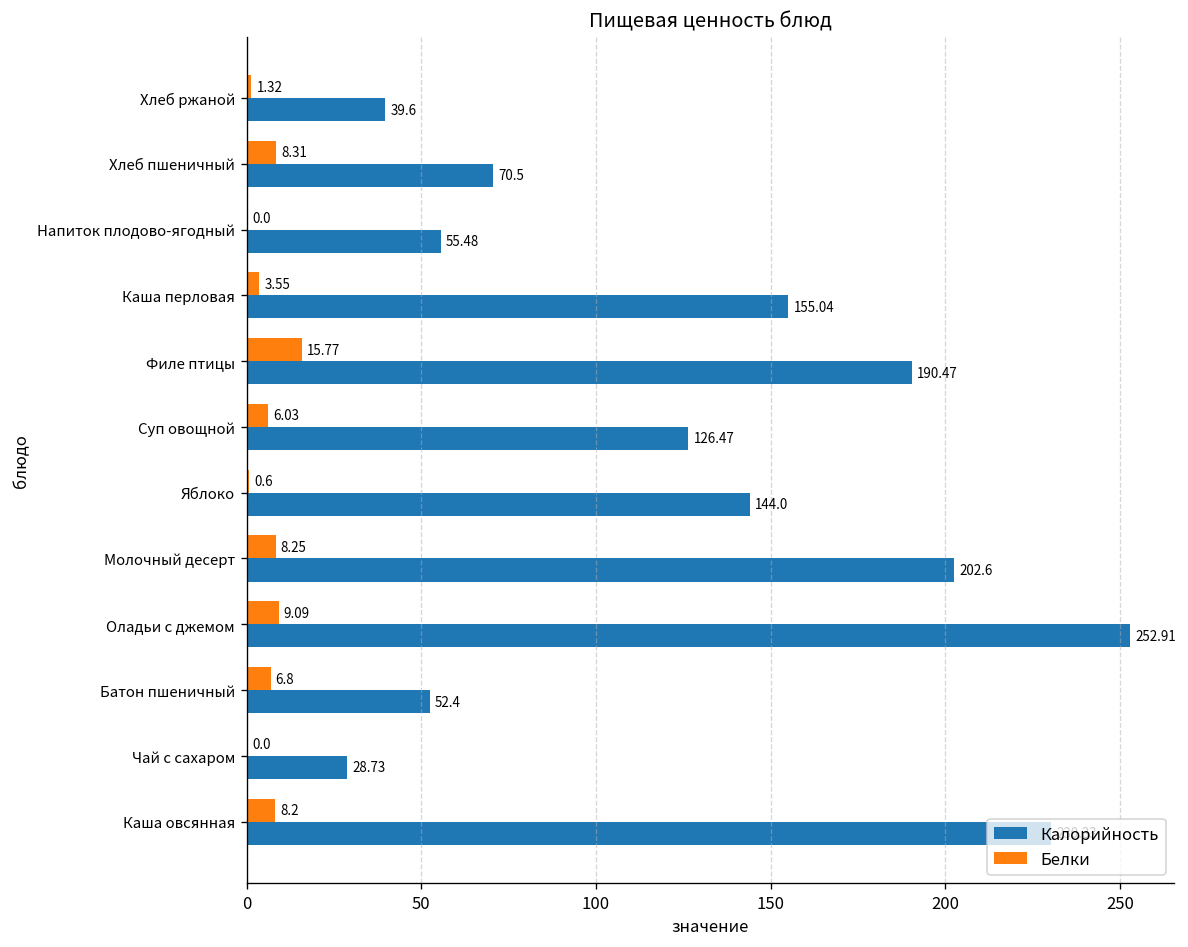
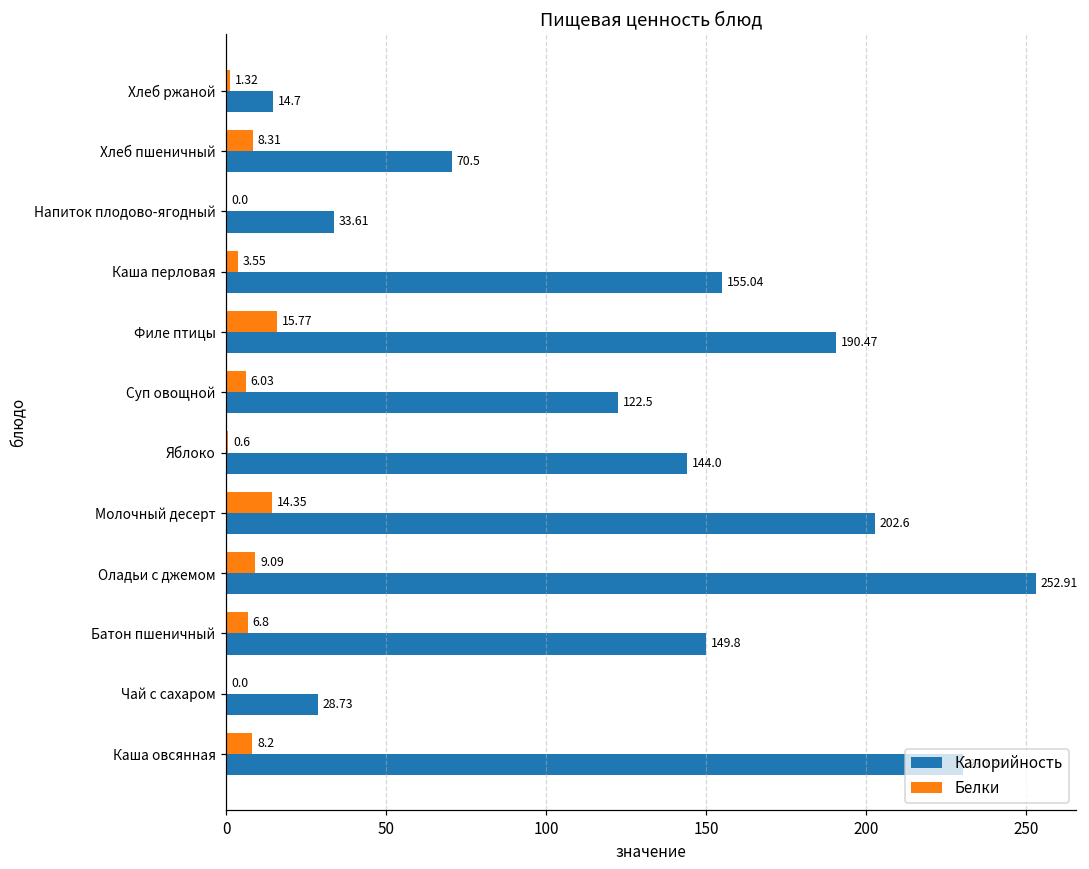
  {
    "Калорийность": {
-     "Хлеб ржаной": 39.6,
+     "Хлеб ржаной": 14.7,
      "Хлеб пшеничный": 70.5,
-     "Напиток плодово-ягодный": 55.48,
+     "Напиток плодово-ягодный": 33.61,
      "Каша перловая": 155.04,
      "Филе птицы": 190.47,
-     "Суп овощной": 126.47,
+     "Суп овощной": 122.5,
      "Яблоко": 144.0,
      "Молочный десерт": 202.6,
      "Оладьи с джемом": 252.91,
-     "Батон пшеничный": 52.4,
+     "Батон пшеничный": 149.8,
      "Чай с сахаром": 28.73
    },
    "Белки": {
      "Хлеб ржаной": 1.32,
      "Хлеб пшеничный": 8.31,
      "Напиток плодово-ягодный": 0.0,
      "Каша перловая": 3.55,
      "Филе птицы": 15.77,
      "Суп овощной": 6.03,
      "Яблоко": 0.6,
-     "Молочный десерт": 8.25,
+     "Молочный десерт": 14.35,
      "Оладьи с джемом": 9.09,
      "Батон пшеничный": 6.8,
      "Чай с сахаром": 0.0,
      "Каша овсянная": 8.2
    }
  }
